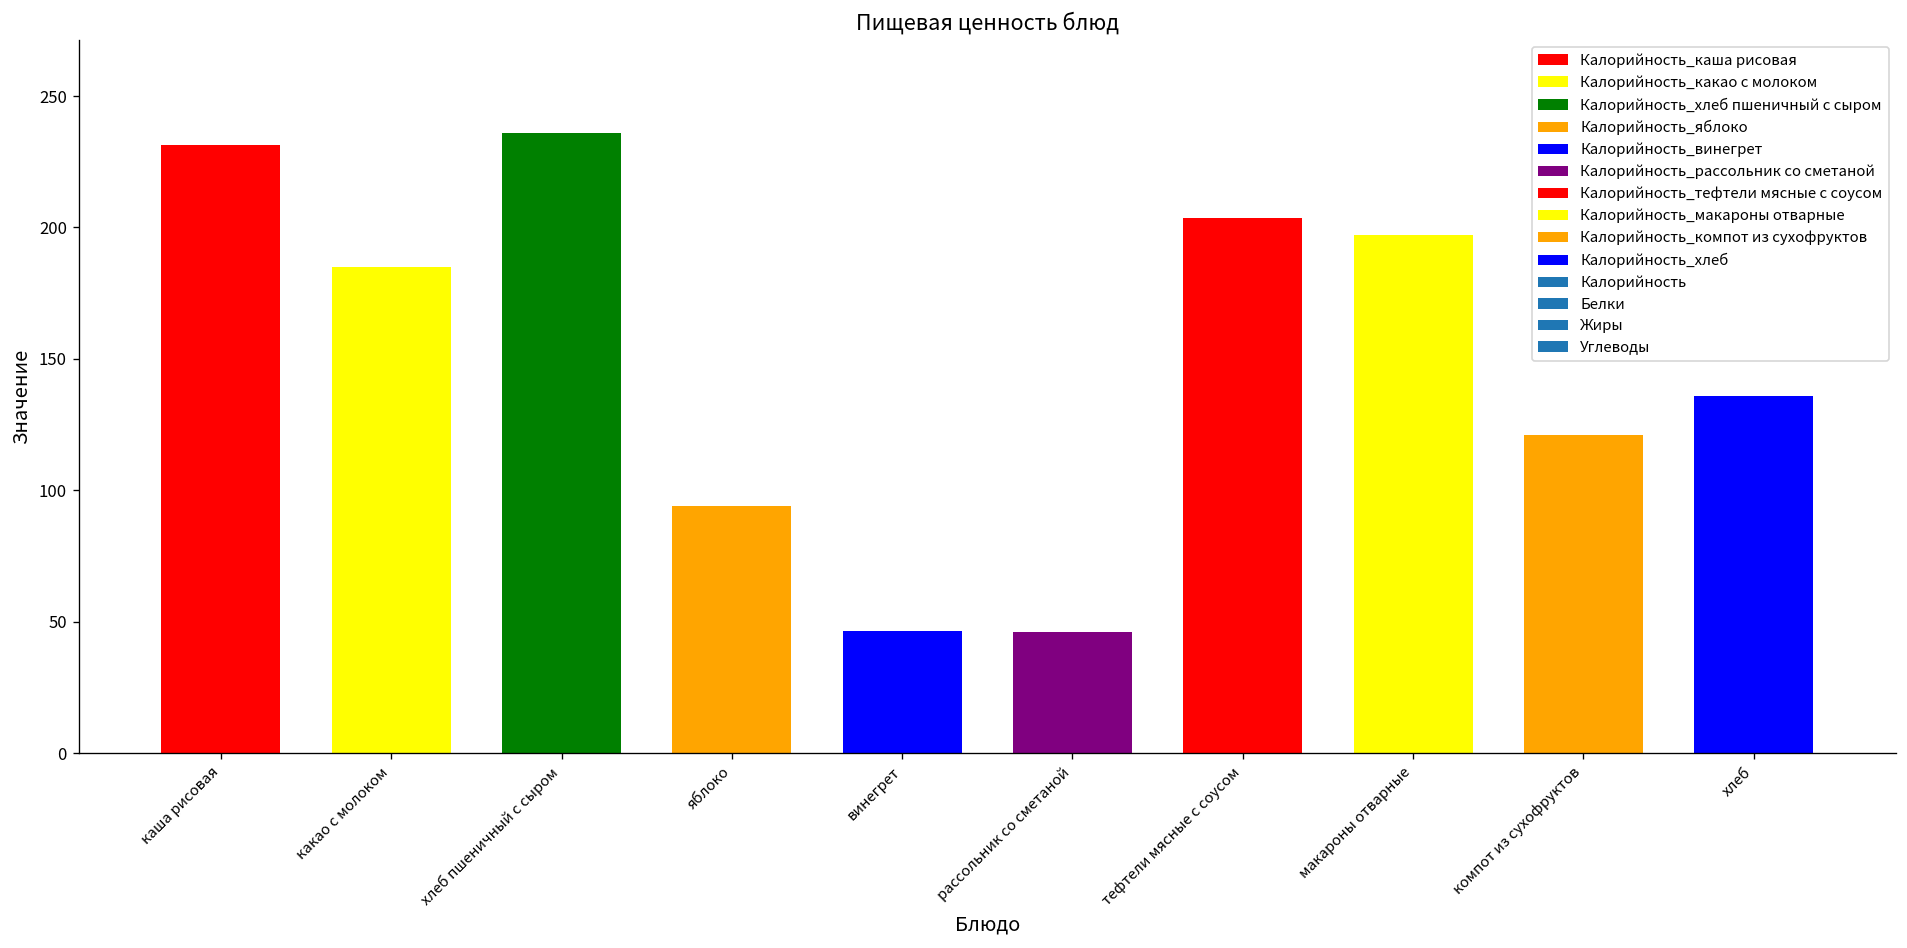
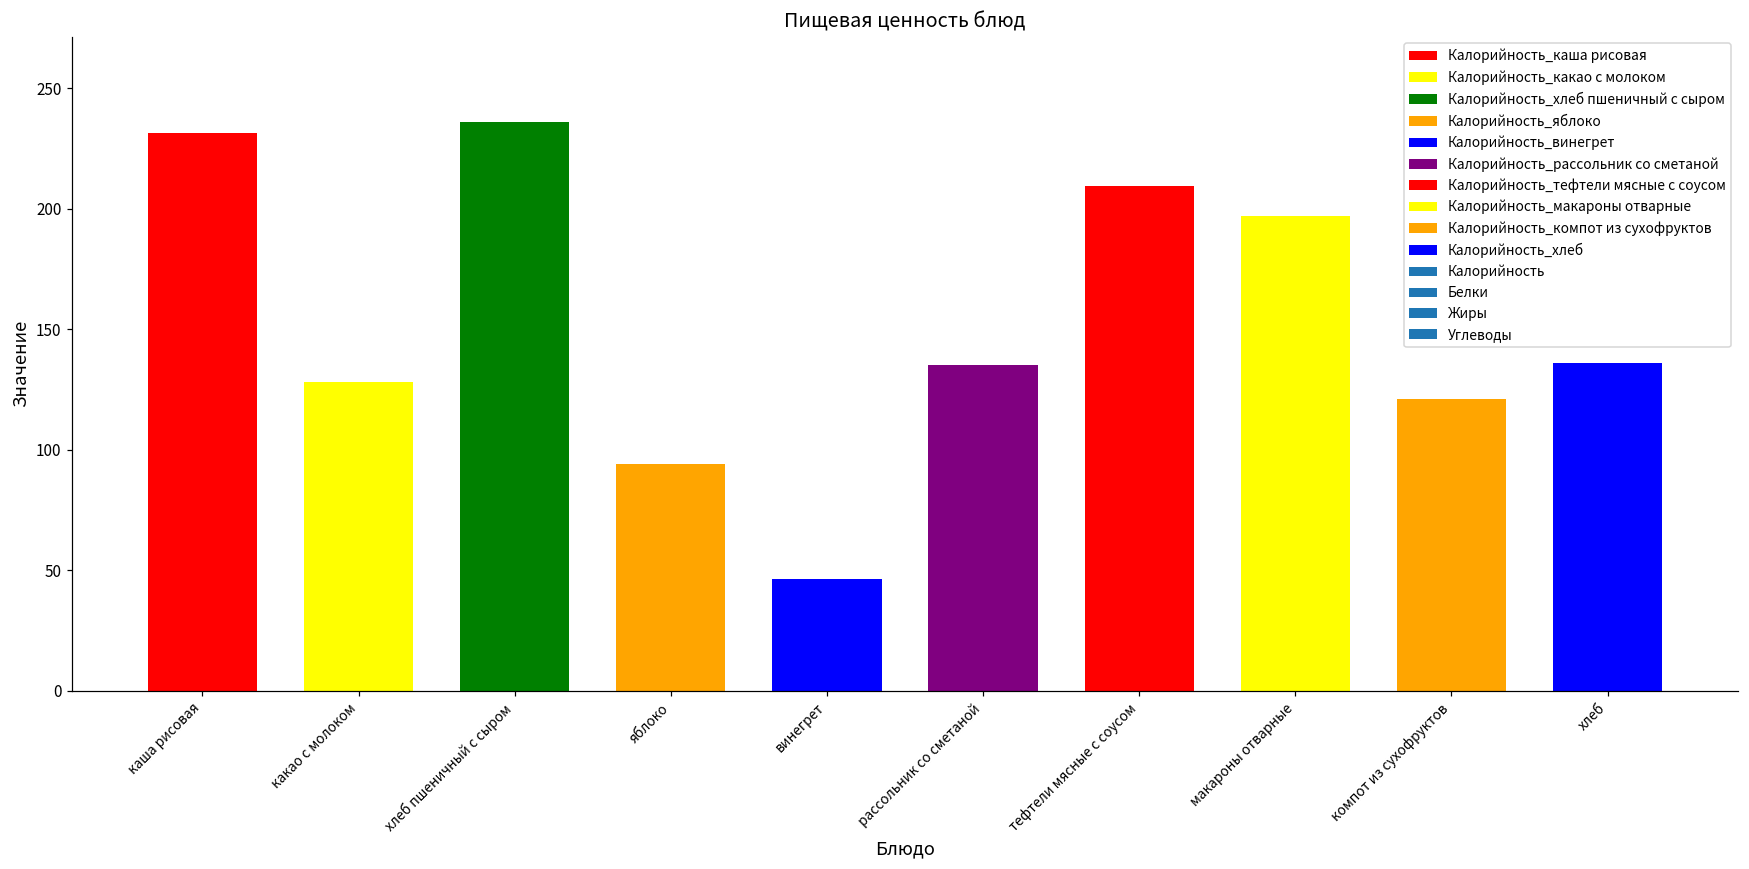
  {
    "каша рисовая": 231,
-   "какао с молоком": 185,
+   "какао с молоком": 128,
    "хлеб пшеничный с сыром": 236,
    "яблоко": 94,
    "винегрет": 47,
-   "рассольник со сметаной": 46,
-   "тефтели мясные с соусом": 204,
+   "рассольник со сметаной": 135,
+   "тефтели мясные с соусом": 209,
    "макароны отварные": 197,
    "компот из сухофруктов": 121,
    "хлеб": 136
  }
